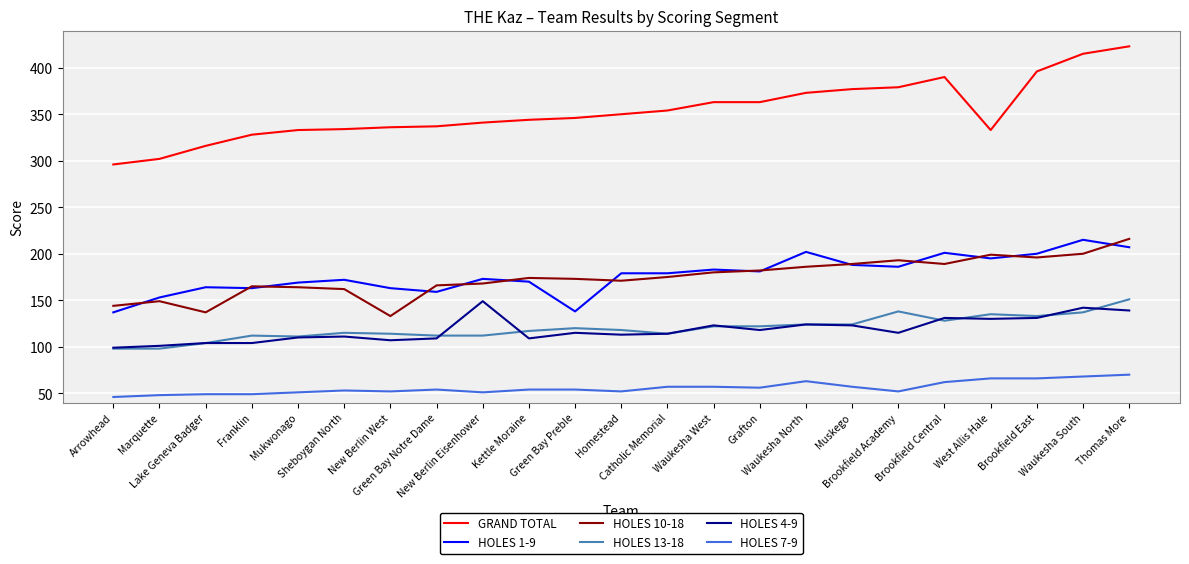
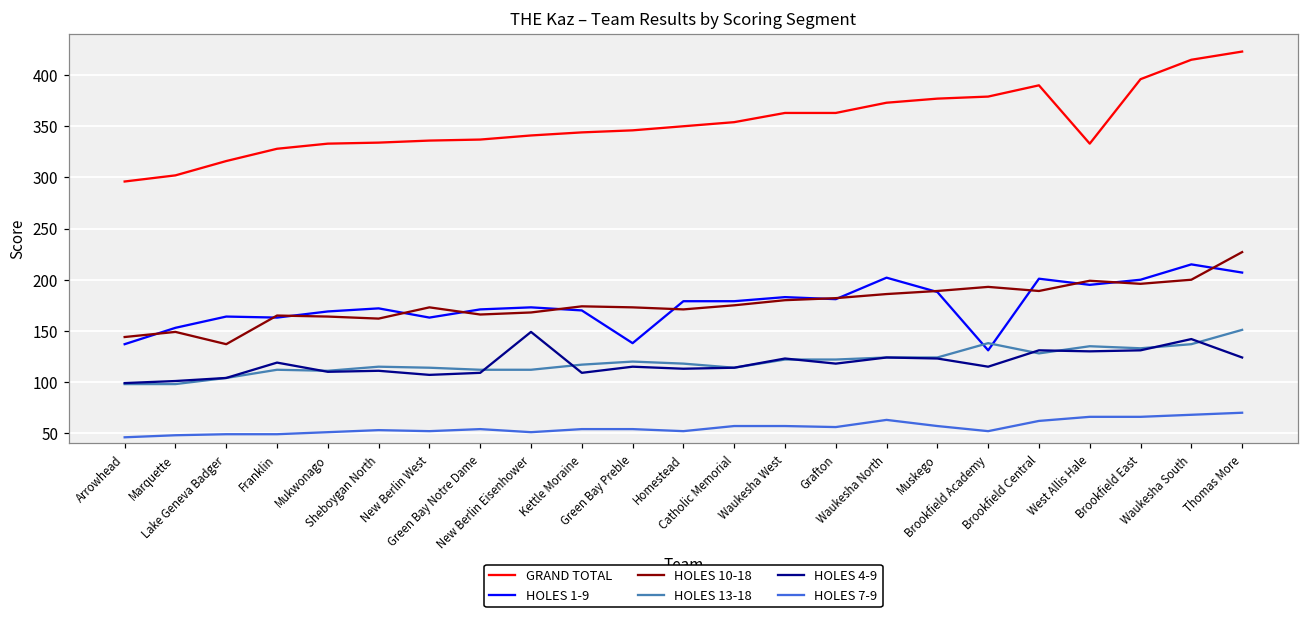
  {
    "GRAND TOTAL": {
      "Arrowhead": 300,
      "Marquette": 300,
      "Lake Geneva Badger": 320,
      "Franklin": 330,
      "Mukwonago": 330,
      "Sheboygan North": 330,
      "New Berlin West": 340,
      "Green Bay Notre Dame": 340,
      "New Berlin Eisenhower": 340,
      "Kettle Moraine": 340,
      "Green Bay Preble": 350,
      "Homestead": 350,
      "Catholic Memorial": 350,
      "Waukesha West": 360,
      "Grafton": 360,
      "Waukesha North": 370,
      "Muskego": 380,
      "Brookfield Academy": 380,
      "Brookfield Central": 390,
      "West Allis Hale": 330,
      "Brookfield East": 400,
      "Waukesha South": 420,
      "Thomas More": 420
    },
    "HOLES 1-9": {
      "Arrowhead": 140,
      "Marquette": 150,
      "Lake Geneva Badger": 160,
      "Mukwonago": 170,
      "Sheboygan North": 170,
      "New Berlin West": 160,
-     "Green Bay Notre Dame": 160,
+     "Green Bay Notre Dame": 170,
      "New Berlin Eisenhower": 170,
      "Kettle Moraine": 170,
      "Green Bay Preble": 140,
      "Homestead": 180,
      "Catholic Memorial": 180,
      "Waukesha West": 180,
      "Waukesha North": 200,
-     "Brookfield Academy": 190,
+     "Brookfield Academy": 130,
      "Brookfield Central": 200,
      "West Allis Hale": 200,
      "Brookfield East": 200,
      "Waukesha South": 220,
      "Thomas More": 210
    },
    "HOLES 10-18": {
      "Arrowhead": 140,
      "Marquette": 150,
      "Lake Geneva Badger": 140,
      "Mukwonago": 160,
      "Sheboygan North": 160,
-     "New Berlin West": 130,
+     "New Berlin West": 170,
      "Green Bay Notre Dame": 170,
      "New Berlin Eisenhower": 170,
      "Kettle Moraine": 170,
      "Green Bay Preble": 170,
      "Homestead": 170,
      "Catholic Memorial": 180,
      "Waukesha West": 180,
      "Waukesha North": 190,
      "Brookfield Academy": 190,
      "Brookfield Central": 190,
      "West Allis Hale": 200,
      "Brookfield East": 200,
      "Waukesha South": 200,
-     "Thomas More": 220
+     "Thomas More": 230
    },
    "HOLES 4-9": {
      "Marquette": 100,
-     "Franklin": 100,
+     "Franklin": 120,
      "Sheboygan North": 110,
      "New Berlin West": 110,
      "Green Bay Notre Dame": 110,
      "New Berlin Eisenhower": 150,
      "Kettle Moraine": 110,
      "Green Bay Preble": 120,
      "Homestead": 110,
      "Grafton": 120,
      "Brookfield Academy": 120,
      "Brookfield Central": 130,
      "West Allis Hale": 130,
      "Waukesha South": 140,
-     "Thomas More": 140
+     "Thomas More": 120
    }
  }
